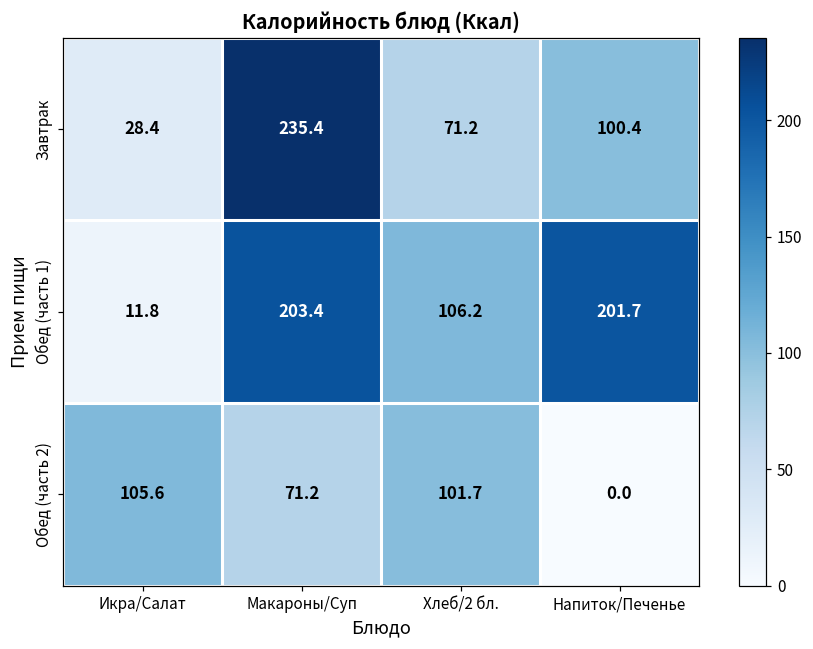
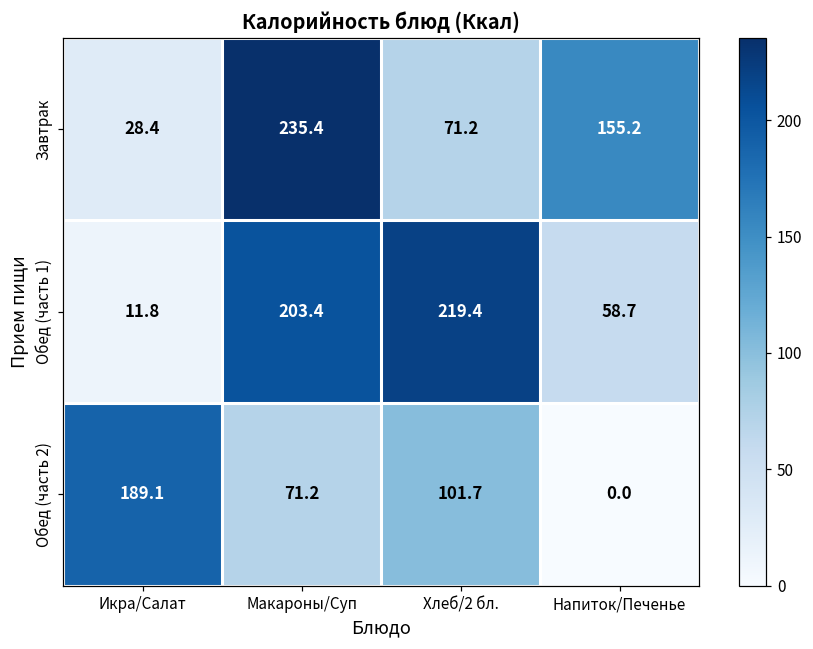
  {
    "Завтрак": {
      "Икра/Салат": 28.4,
      "Макароны/Суп": 235.4,
      "Хлеб/2 бл.": 71.2,
-     "Напиток/Печенье": 100.4
+     "Напиток/Печенье": 155.2
    },
    "Обед (часть 1)": {
      "Икра/Салат": 11.8,
      "Макароны/Суп": 203.4,
-     "Хлеб/2 бл.": 106.2,
-     "Напиток/Печенье": 201.7
+     "Хлеб/2 бл.": 219.4,
+     "Напиток/Печенье": 58.7
    },
    "Обед (часть 2)": {
-     "Икра/Салат": 105.6,
+     "Икра/Салат": 189.1,
      "Макароны/Суп": 71.2,
      "Хлеб/2 бл.": 101.7,
      "Напиток/Печенье": 0.0
    }
  }
